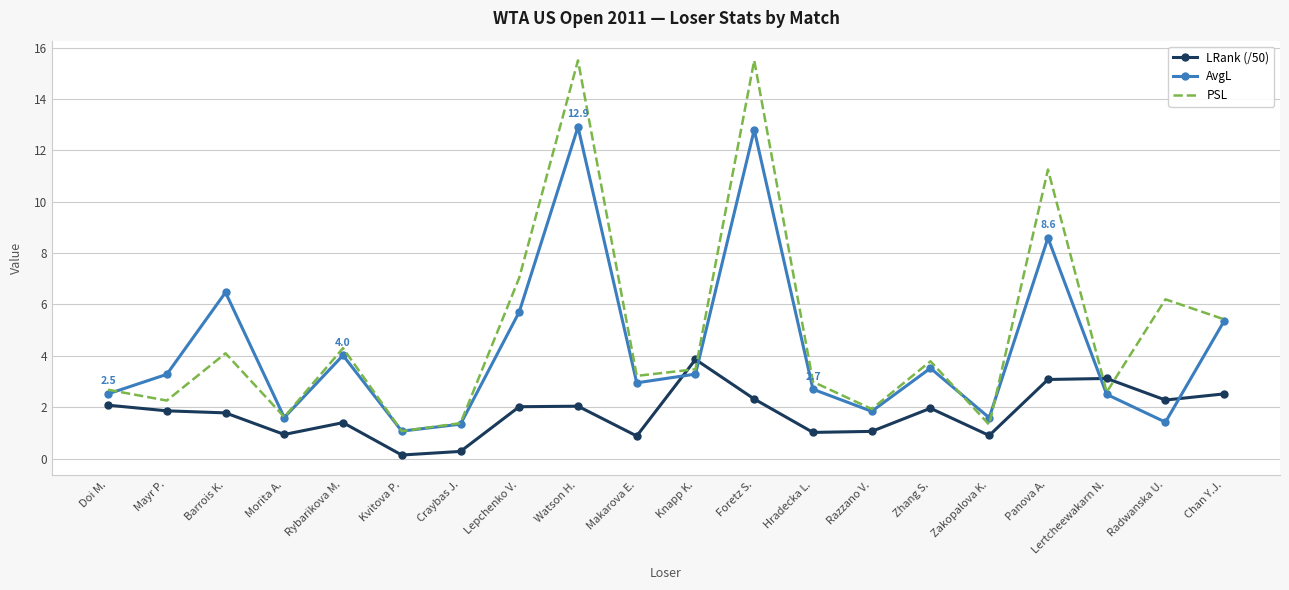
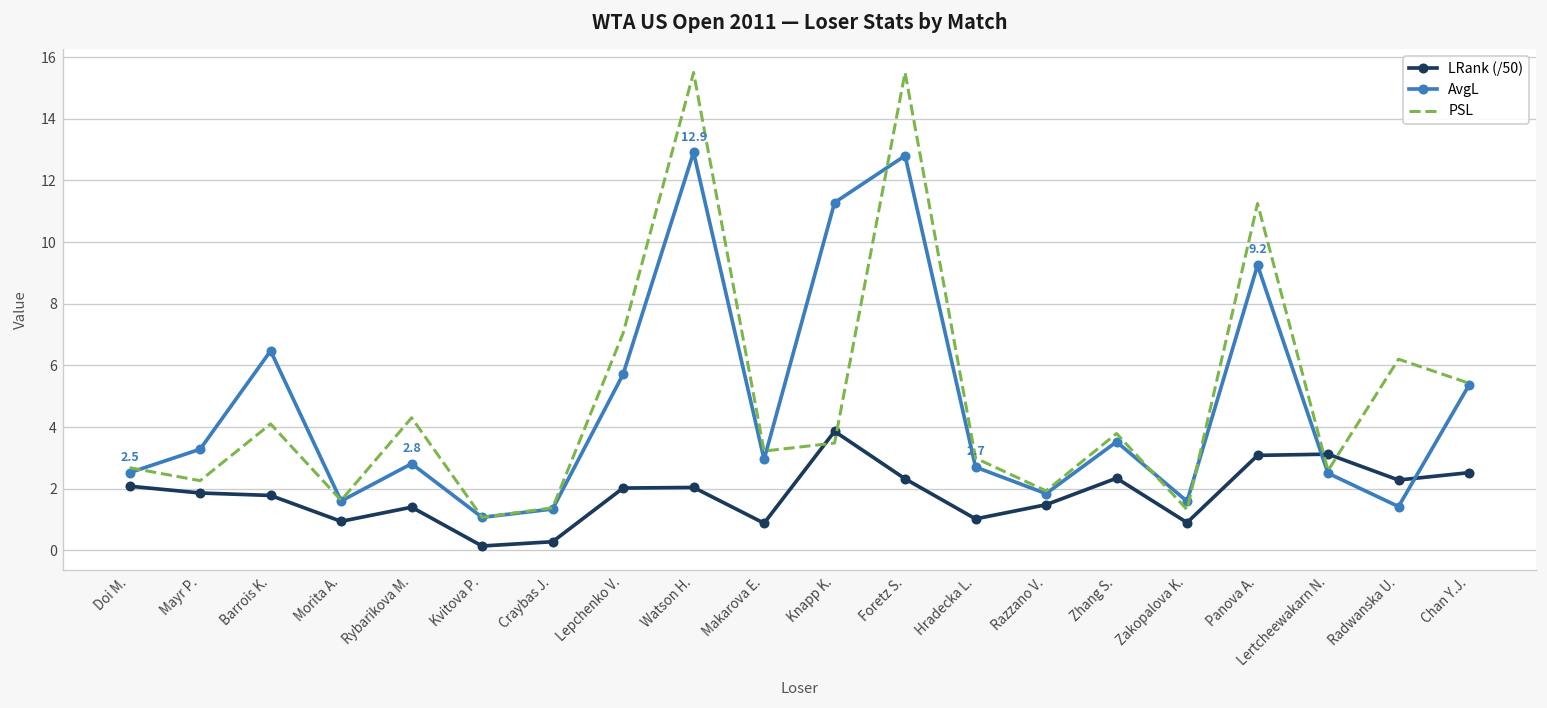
  {
    "LRank (/50)": {
      "Doi M.": 2.1,
      "Mayr P.": 1.9,
      "Barrois K.": 1.8,
      "Morita A.": 0.9,
      "Rybarikova M.": 1.4,
      "Kvitova P.": 0.1,
      "Craybas J.": 0.3,
      "Lepchenko V.": 2.0,
      "Watson H.": 2.0,
      "Makarova E.": 0.9,
      "Knapp K.": 3.9,
      "Foretz S.": 2.3,
      "Hradecka L.": 1.0,
-     "Razzano V.": 1.1,
-     "Zhang S.": 2.0,
+     "Razzano V.": 1.5,
+     "Zhang S.": 2.3,
      "Zakopalova K.": 0.9,
      "Panova A.": 3.1,
      "Lertcheewakarn N.": 3.1,
      "Radwanska U.": 2.3,
      "Chan Y.J.": 2.5
    },
    "AvgL": {
      "Doi M.": 2.5,
-     "Rybarikova M.": 4.0,
+     "Rybarikova M.": 2.8,
      "Watson H.": 12.9,
-     "Knapp K.": 3.3,
-     "Panova A.": 8.6
+     "Knapp K.": 11.3,
+     "Panova A.": 9.2
    },
    "PSL": {
      "Mayr P.": 2.3,
      "Barrois K.": 4.1,
      "Lepchenko V.": 7.0,
      "Watson H.": 15.5,
      "Makarova E.": 3.2,
      "Knapp K.": 3.5,
      "Foretz S.": 15.5,
      "Zhang S.": 3.8,
      "Zakopalova K.": 1.3,
      "Panova A.": 11.3,
      "Radwanska U.": 6.2
    }
  }
